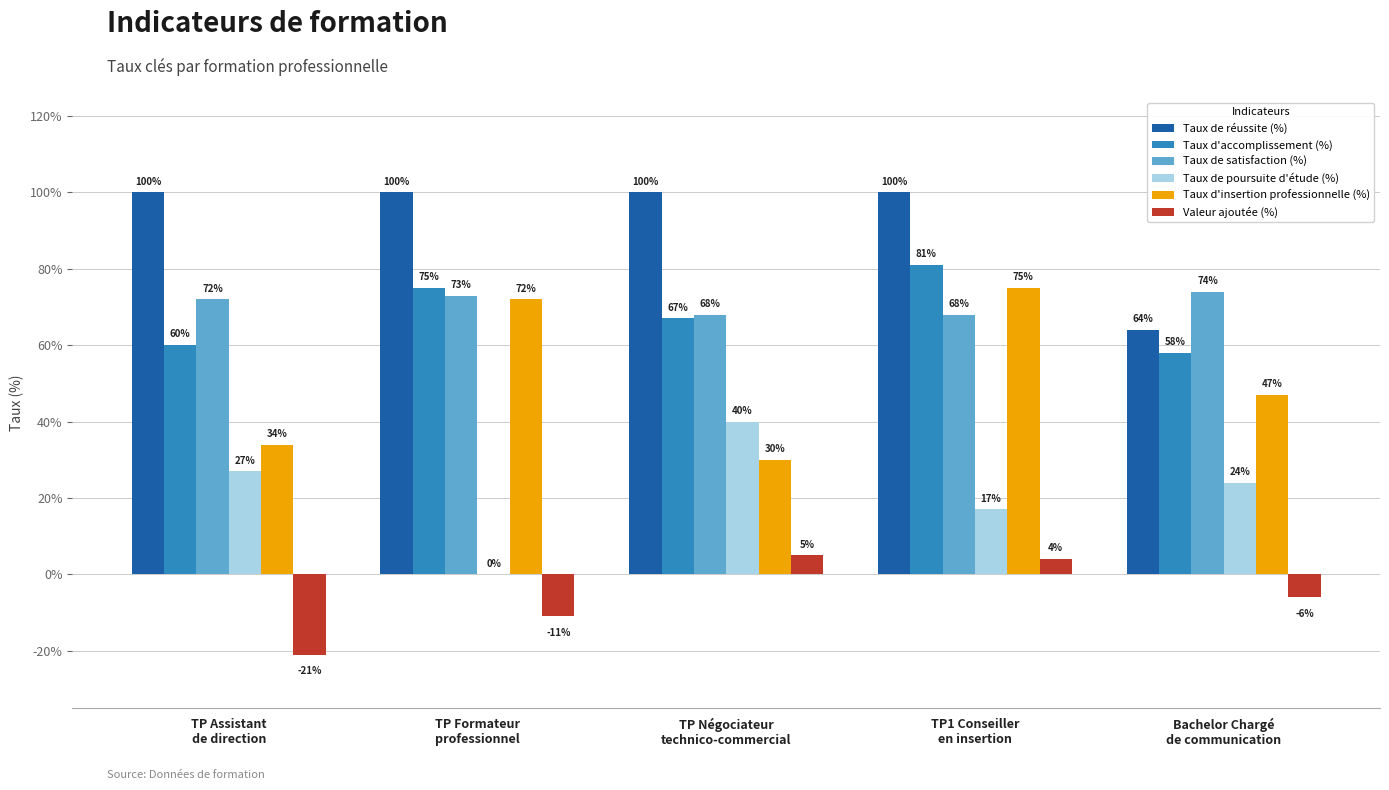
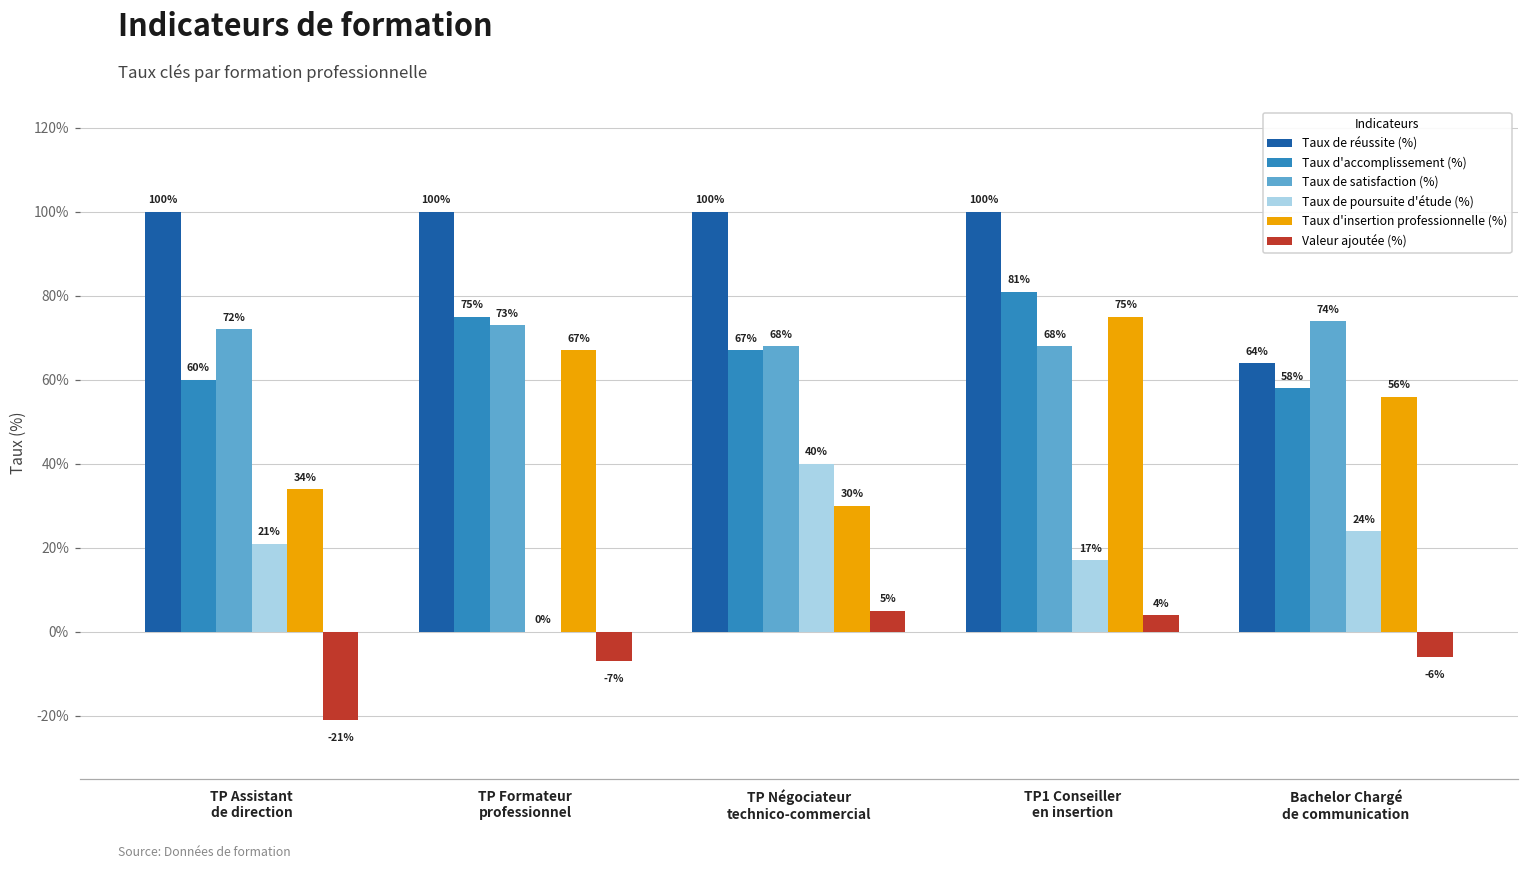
  {
    "Taux de poursuite d'étude (%)": {
-     "TP Assistant de direction": "27%",
+     "TP Assistant de direction": "21%",
      "TP Formateur professionnel": "0%",
      "TP Négociateur technico-commercial": "40%",
      "TP1 Conseiller en insertion": "17%",
      "Bachelor Chargé de communication": "24%"
    },
    "Taux d'insertion professionnelle (%)": {
      "TP Assistant de direction": "34%",
-     "TP Formateur professionnel": "72%",
+     "TP Formateur professionnel": "67%",
      "TP Négociateur technico-commercial": "30%",
      "TP1 Conseiller en insertion": "75%",
-     "Bachelor Chargé de communication": "47%"
+     "Bachelor Chargé de communication": "56%"
    },
    "Valeur ajoutée (%)": {
      "TP Assistant de direction": "-21%",
-     "TP Formateur professionnel": "-11%",
+     "TP Formateur professionnel": "-7%",
      "TP Négociateur technico-commercial": "5%",
      "TP1 Conseiller en insertion": "4%",
      "Bachelor Chargé de communication": "-6%"
    }
  }
